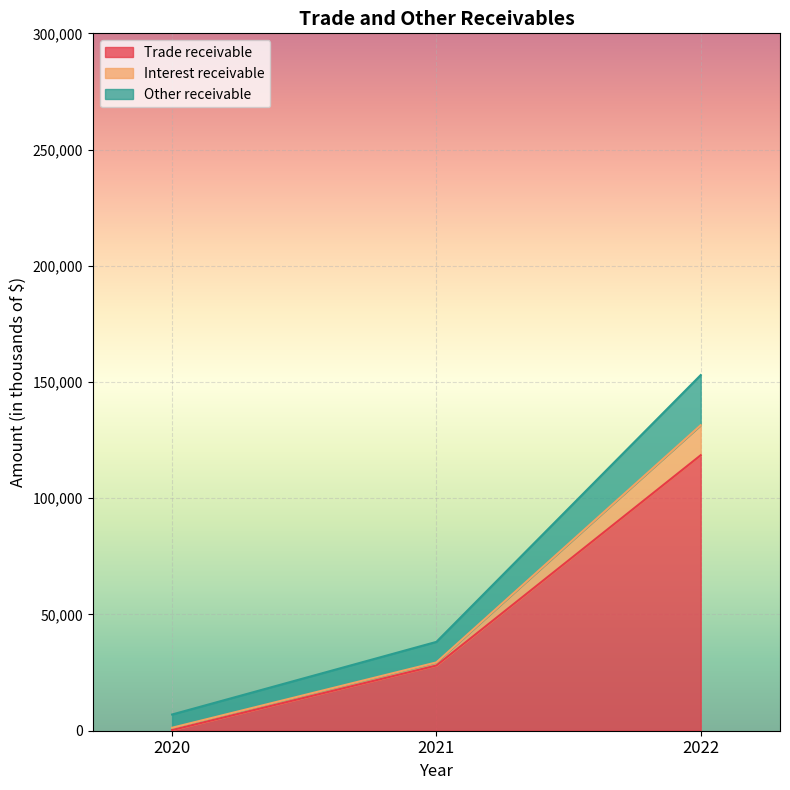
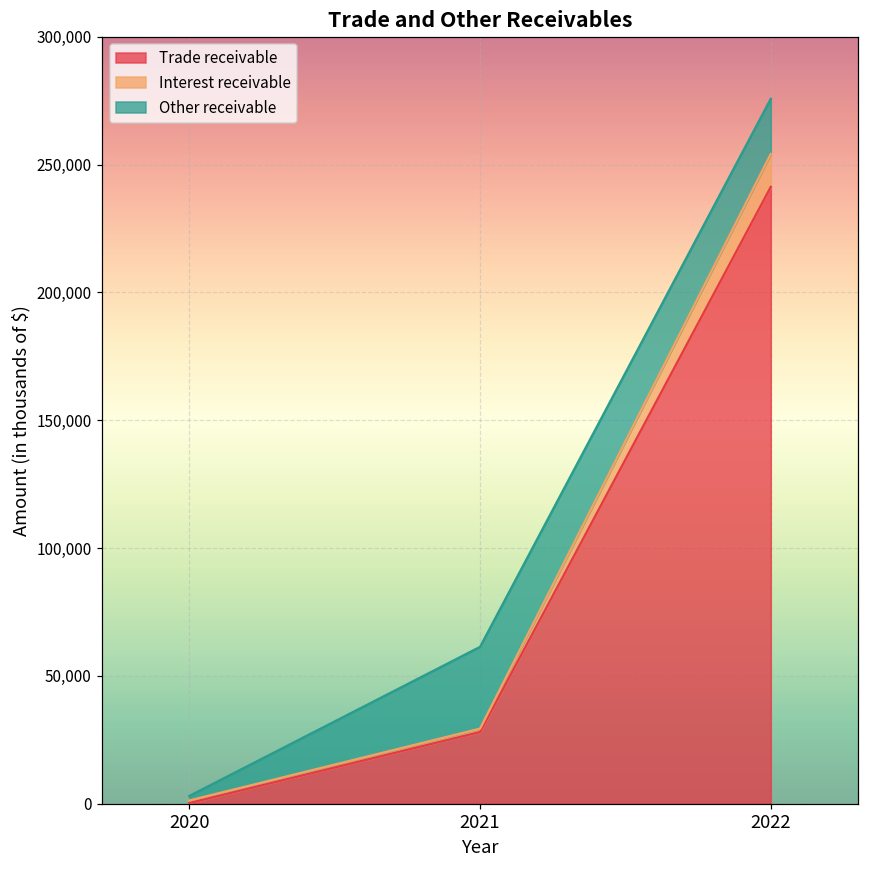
  {
    "Trade receivable": {
      "2021": "28,000",
-     "2022": "119,000"
+     "2022": "241,000"
    },
    "Interest receivable": {
      "2021": "1,000",
      "2022": "13,000"
    },
    "Other receivable": {
-     "2020": "6,000",
-     "2021": "9,000",
+     "2020": "2,000",
+     "2021": "32,000",
      "2022": "22,000"
    }
  }
